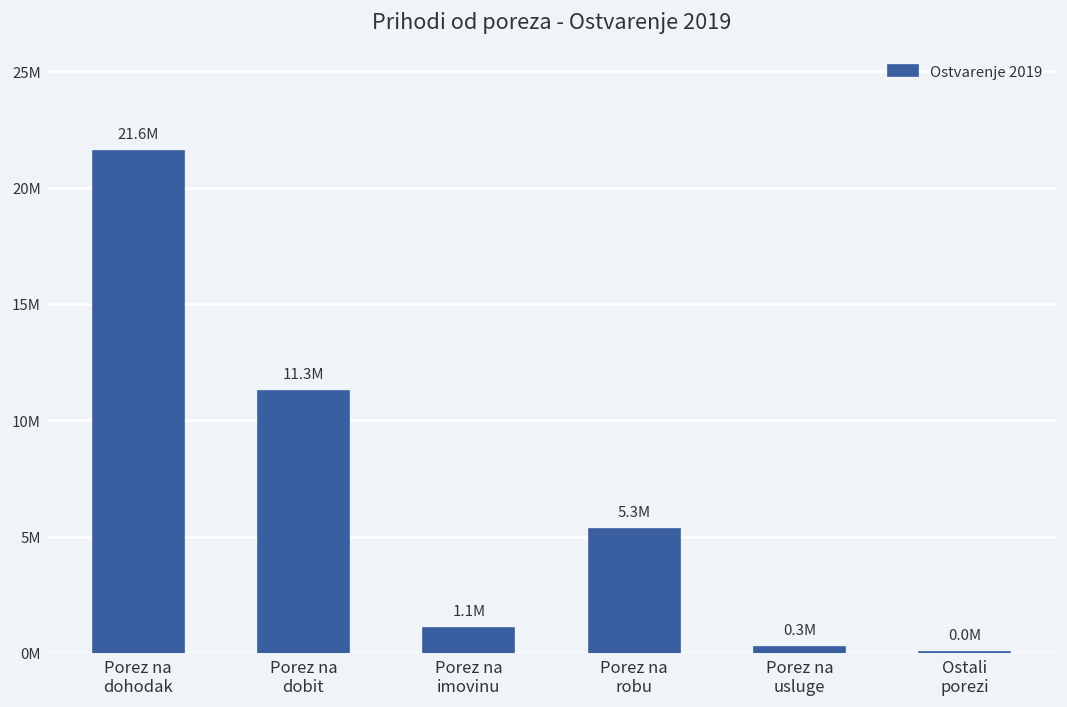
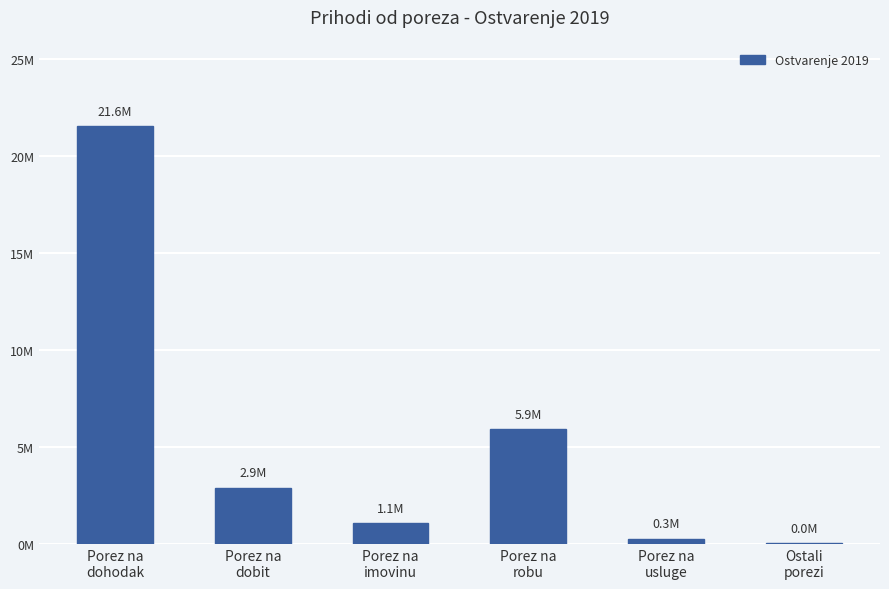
  {
    "Porez na dohodak": "21.6M",
-   "Porez na dobit": "11.3M",
+   "Porez na dobit": "2.9M",
    "Porez na imovinu": "1.1M",
-   "Porez na robu": "5.3M",
+   "Porez na robu": "5.9M",
    "Porez na usluge": "0.3M"
  }
